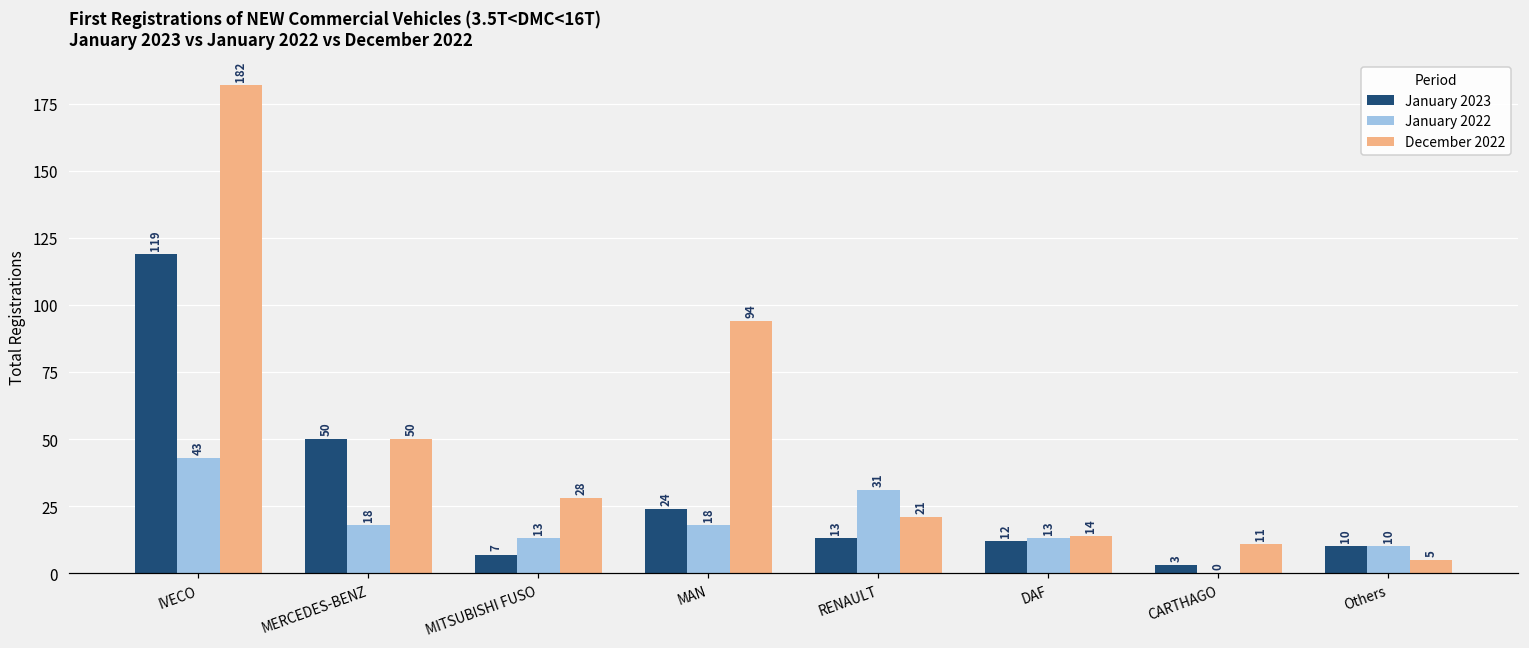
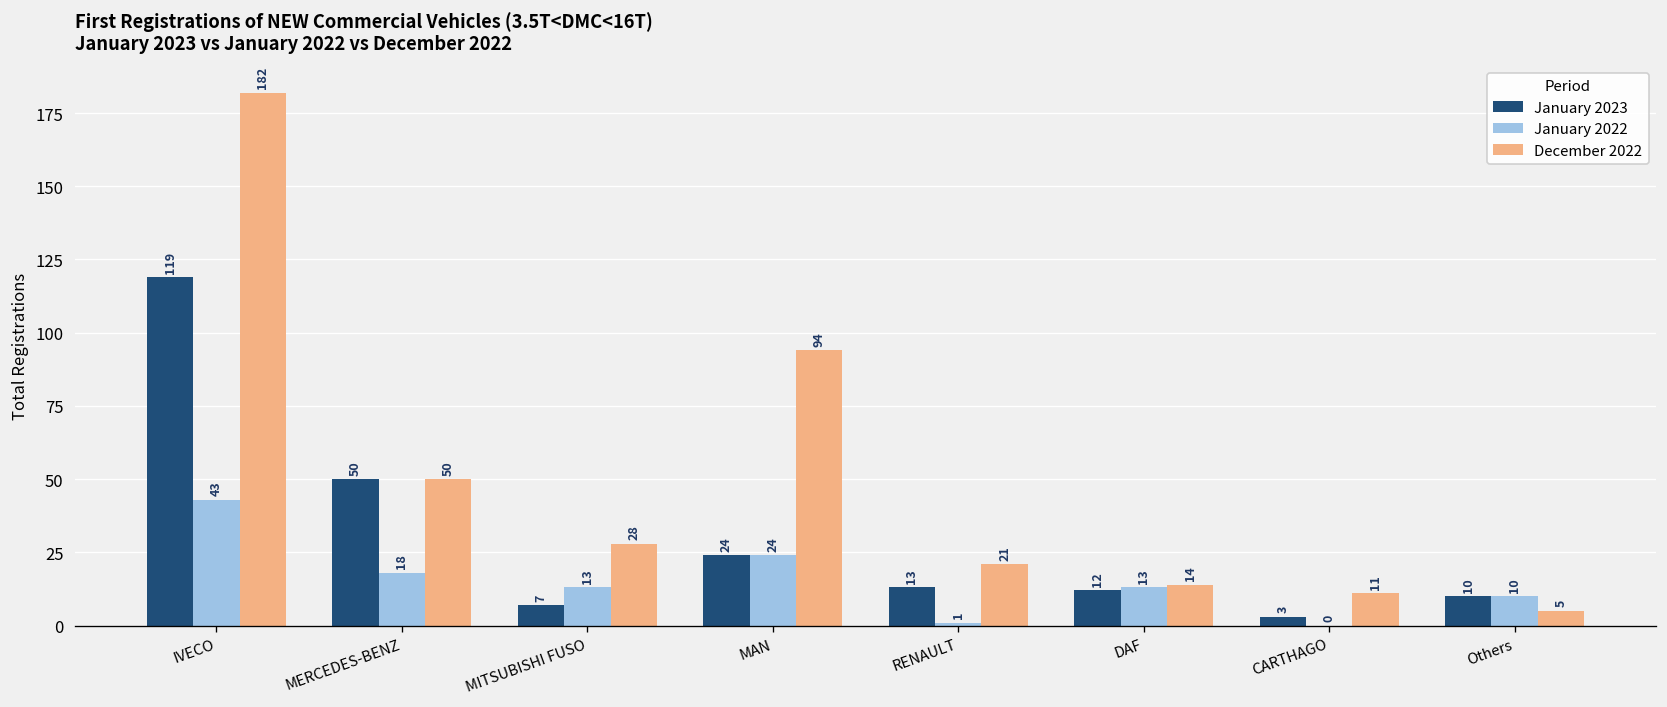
  {
    "January 2023": {
      "IVECO": 119,
      "MERCEDES-BENZ": 50,
      "MITSUBISHI FUSO": 7,
      "MAN": 24,
      "RENAULT": 13,
      "DAF": 12,
      "CARTHAGO": 3,
      "Others": 10
    },
    "January 2022": {
      "IVECO": 43,
      "MERCEDES-BENZ": 18,
      "MITSUBISHI FUSO": 13,
-     "MAN": 18,
-     "RENAULT": 31,
+     "MAN": 24,
+     "RENAULT": 1,
      "DAF": 13,
      "CARTHAGO": 0,
      "Others": 10
    },
    "December 2022": {
      "IVECO": 182,
      "MERCEDES-BENZ": 50,
      "MITSUBISHI FUSO": 28,
      "MAN": 94,
      "RENAULT": 21,
      "DAF": 14,
      "CARTHAGO": 11,
      "Others": 5
    }
  }
